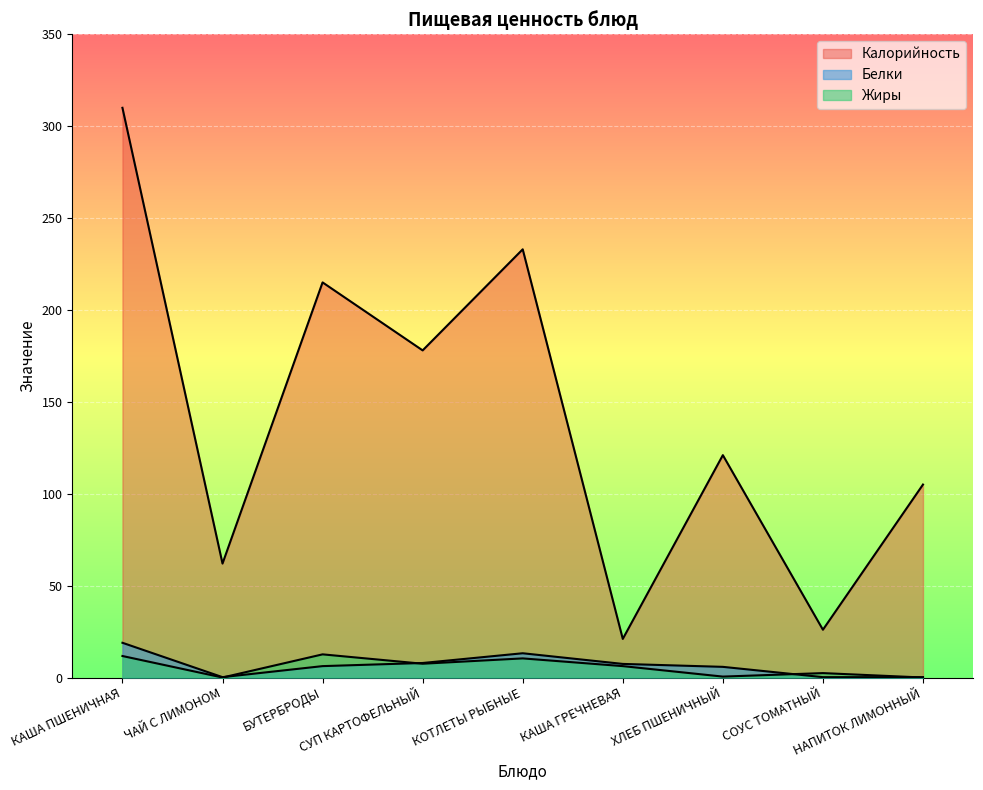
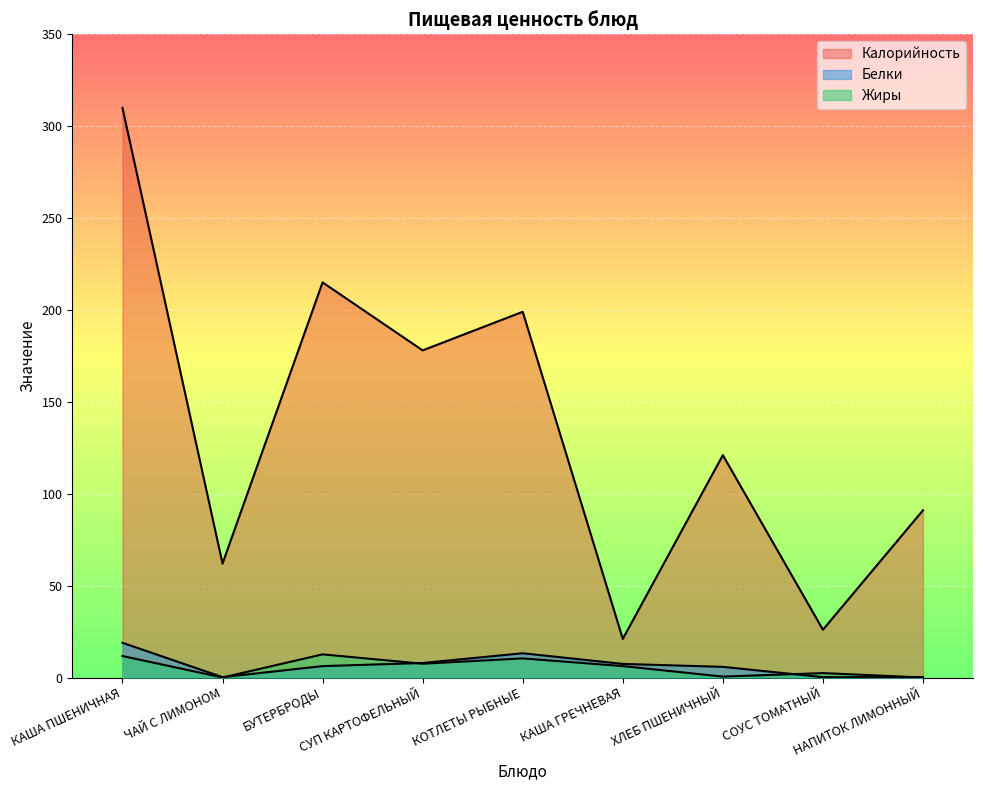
  {
    "Калорийность": {
      "КАША ПШЕНИЧНАЯ": 310,
      "ЧАЙ С ЛИМОНОМ": 62,
      "БУТЕРБРОДЫ": 215,
      "СУП КАРТОФЕЛЬНЫЙ": 178,
-     "КОТЛЕТЫ РЫБНЫЕ": 233,
+     "КОТЛЕТЫ РЫБНЫЕ": 199,
      "КАША ГРЕЧНЕВАЯ": 21,
      "ХЛЕБ ПШЕНИЧНЫЙ": 121,
      "СОУС ТОМАТНЫЙ": 26,
-     "НАПИТОК ЛИМОННЫЙ": 105
+     "НАПИТОК ЛИМОННЫЙ": 91
    },
    "Белки": {
      "КАША ПШЕНИЧНАЯ": 19,
      "БУТЕРБРОДЫ": 6,
      "КОТЛЕТЫ РЫБНЫЕ": 13,
      "ХЛЕБ ПШЕНИЧНЫЙ": 6,
      "СОУС ТОМАТНЫЙ": 0
    },
    "Жиры": {
      "КАША ПШЕНИЧНАЯ": 12,
      "БУТЕРБРОДЫ": 13,
      "КОТЛЕТЫ РЫБНЫЕ": 10,
      "ХЛЕБ ПШЕНИЧНЫЙ": 1,
      "СОУС ТОМАТНЫЙ": 2
    }
  }
